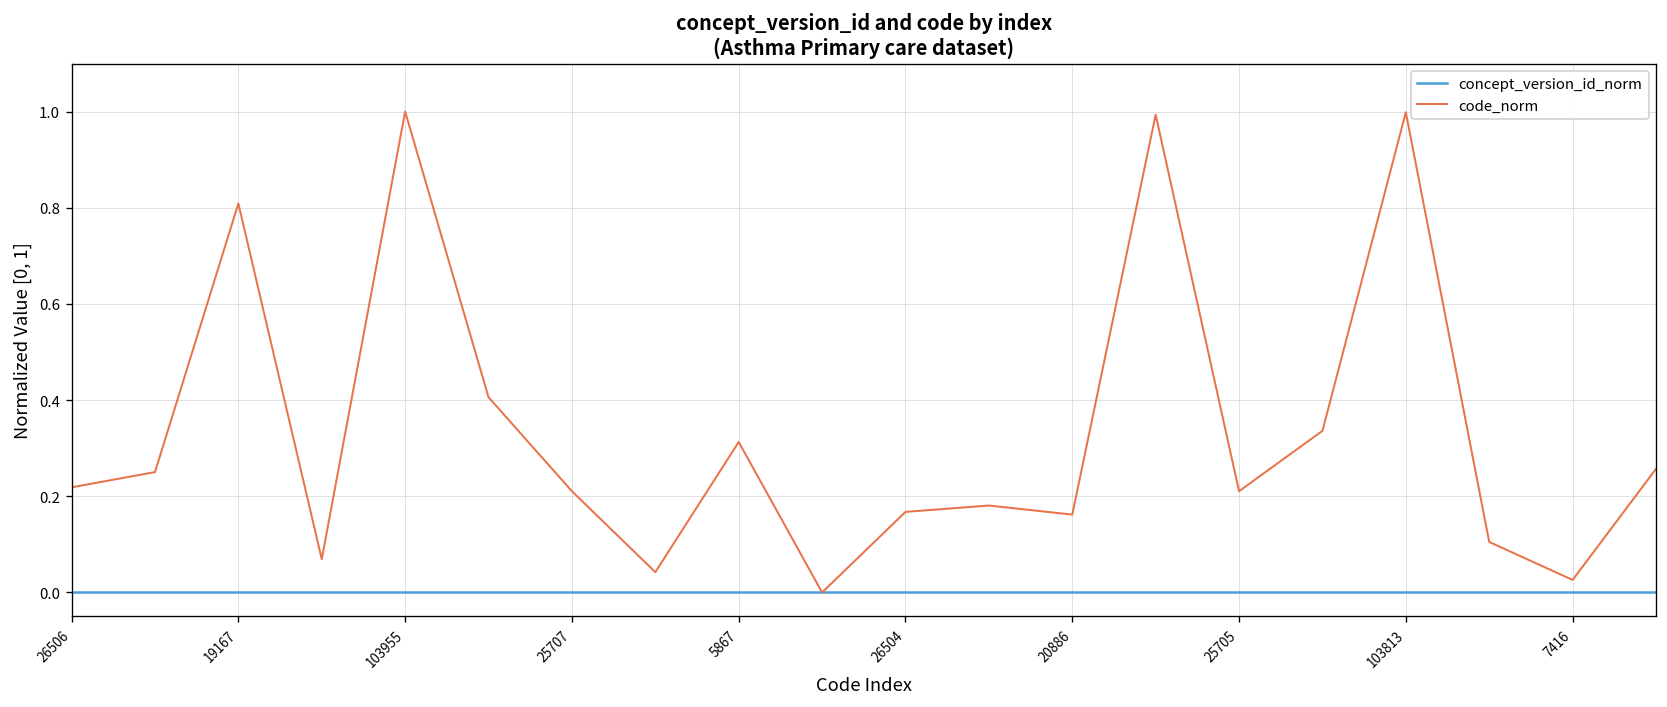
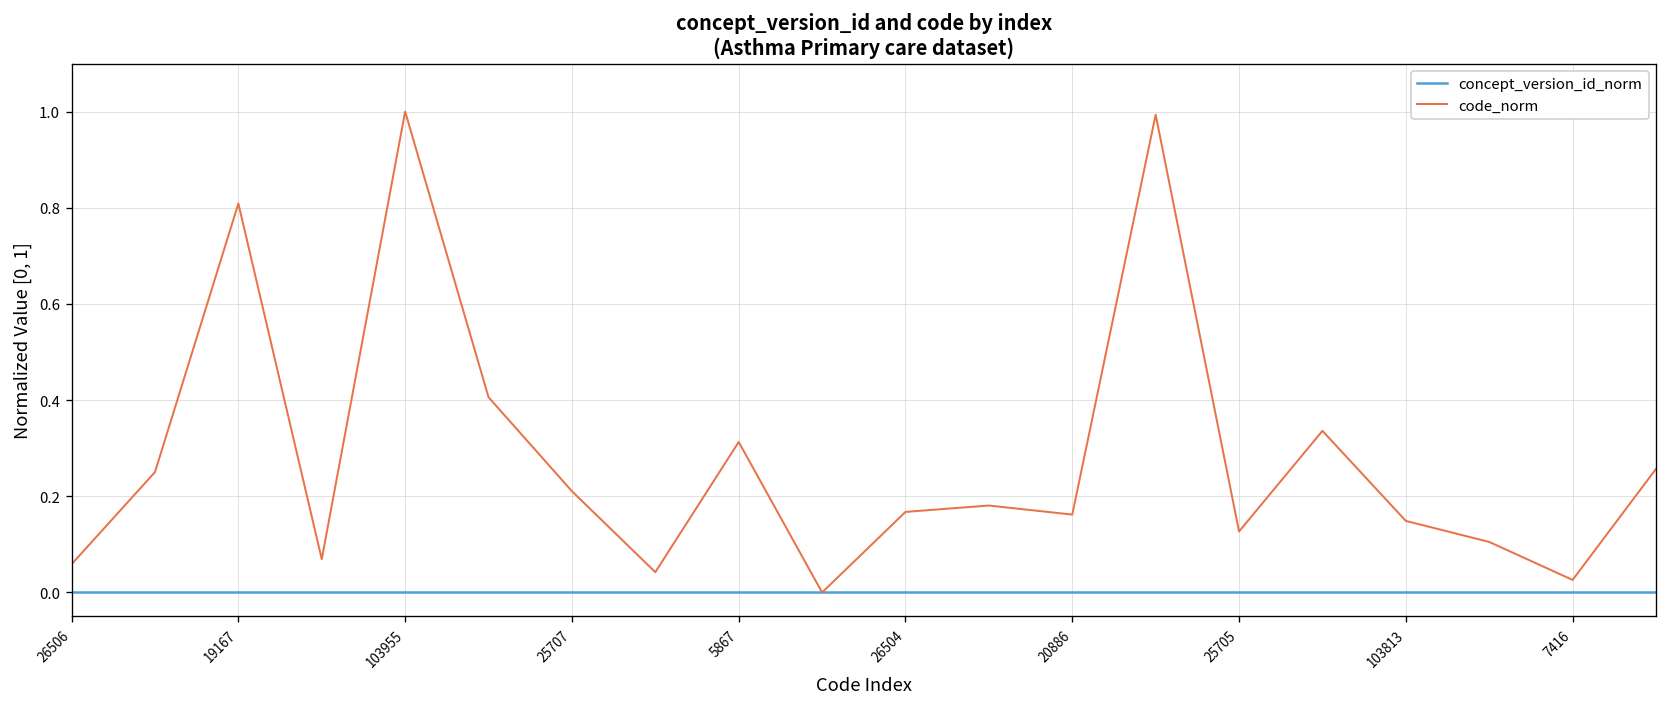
  {
    "concept_version_id_norm": {
      "26506": 0.00,
      "19167": 0.00,
      "103955": 0.00,
      "25707": 0.00,
      "5867": 0.00,
      "26504": 0.00,
      "20886": 0.00,
      "25705": 0.00,
      "103813": 0.00,
      "7416": 0.00
    },
    "code_norm": {
-     "26506": 0.22,
+     "26506": 0.06,
      "19167": 0.81,
      "103955": 1.00,
      "25707": 0.21,
      "5867": 0.31,
      "26504": 0.17,
      "20886": 0.16,
-     "25705": 0.21,
-     "103813": 1.00,
+     "25705": 0.13,
+     "103813": 0.15,
      "7416": 0.03
    }
  }
